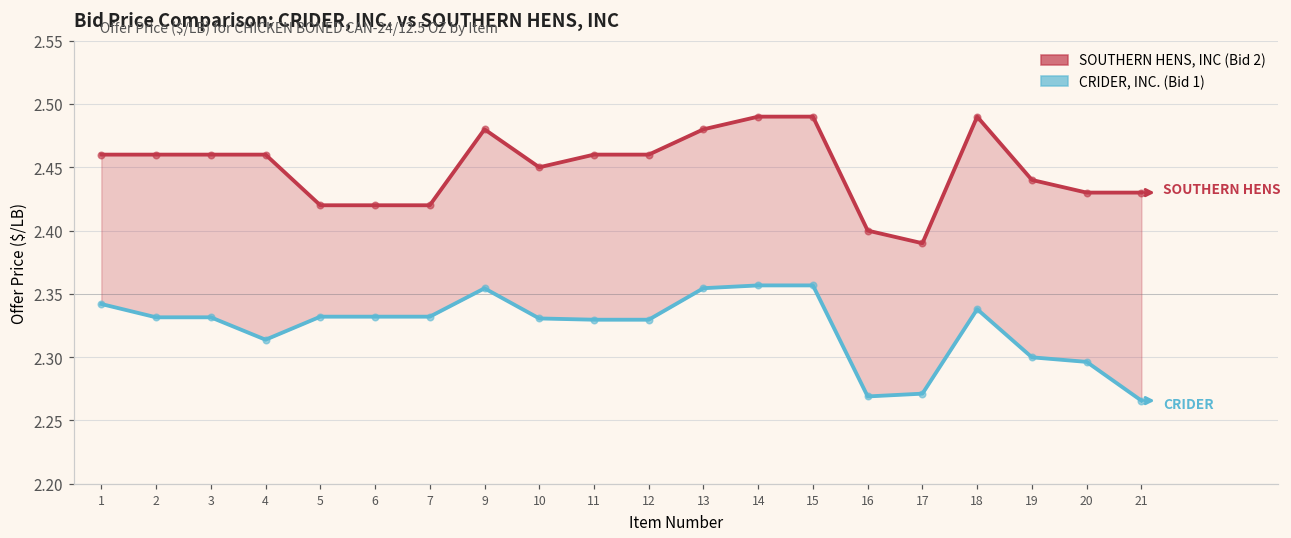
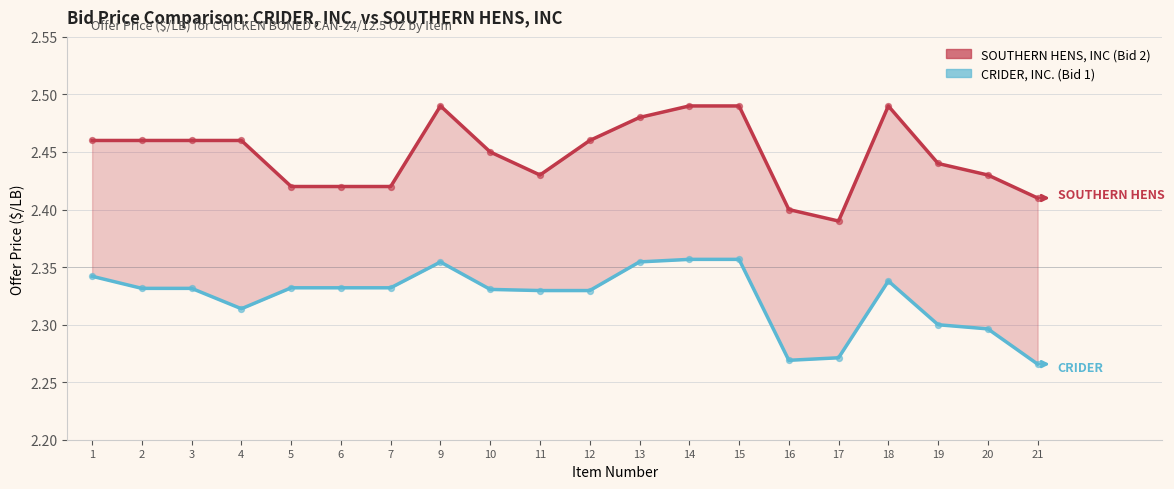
  {
    "SOUTHERN HENS, INC (Bid 2)": {
      "1": 2.46,
      "2": 2.46,
      "3": 2.46,
      "4": 2.46,
      "5": 2.42,
      "6": 2.42,
      "7": 2.42,
-     "9": 2.48,
+     "9": 2.49,
      "10": 2.45,
-     "11": 2.46,
+     "11": 2.43,
      "12": 2.46,
      "13": 2.48,
      "14": 2.49,
      "15": 2.49,
      "16": 2.40,
      "17": 2.39,
      "18": 2.49,
      "19": 2.44,
      "20": 2.43,
-     "21": 2.43
+     "21": 2.41
    },
    "CRIDER, INC. (Bid 1)": {
      "1": 2.34,
      "2": 2.33,
      "3": 2.33,
      "4": 2.314,
      "5": 2.33,
      "6": 2.33,
      "7": 2.33,
      "9": 2.354,
      "10": 2.33,
      "11": 2.33,
      "12": 2.33,
      "13": 2.355,
      "14": 2.357,
      "15": 2.357,
      "16": 2.27,
      "17": 2.27,
      "18": 2.34,
      "19": 2.30,
      "20": 2.296,
      "21": 2.266
    }
  }
